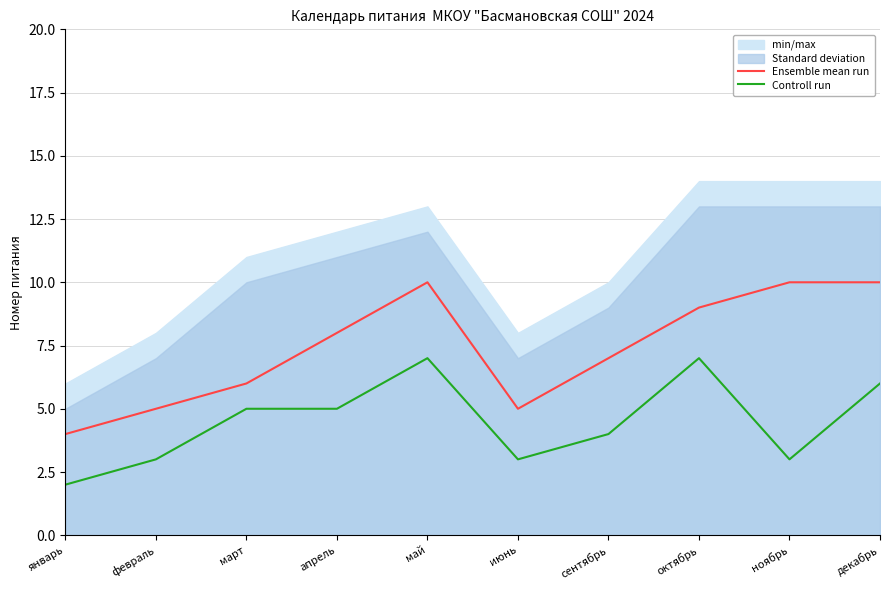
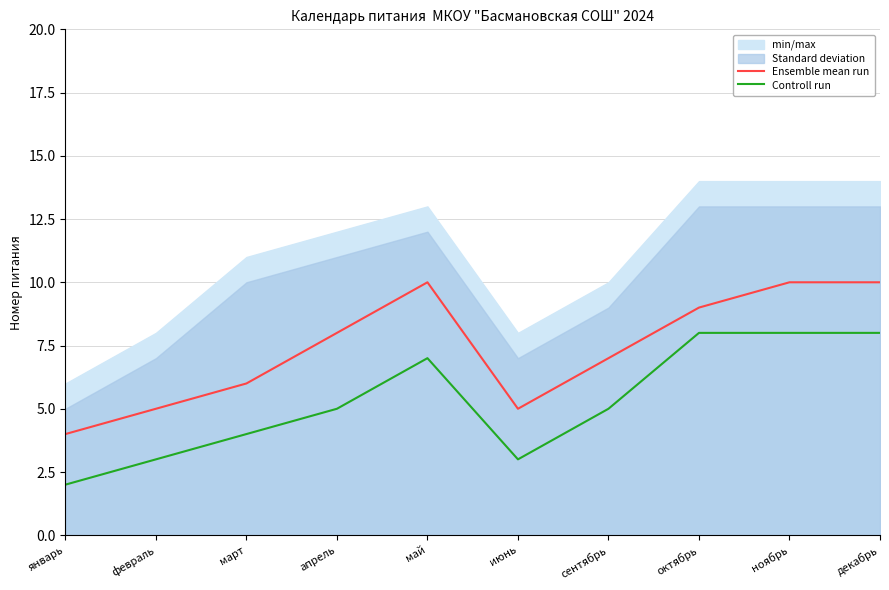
  {
    "Ensemble mean run": {
      "январь": 4,
      "февраль": 5,
      "март": 6,
      "апрель": 8,
      "май": 10,
      "июнь": 5,
      "сентябрь": 7,
      "октябрь": 9,
      "ноябрь": 10,
      "декабрь": 10
    },
    "Controll run": {
      "январь": 2,
      "февраль": 3,
-     "март": 5,
+     "март": 4,
      "апрель": 5,
      "май": 7,
      "июнь": 3,
-     "сентябрь": 4,
-     "октябрь": 7,
-     "ноябрь": 3,
-     "декабрь": 6
+     "сентябрь": 5,
+     "октябрь": 8,
+     "ноябрь": 8,
+     "декабрь": 8
    }
  }
